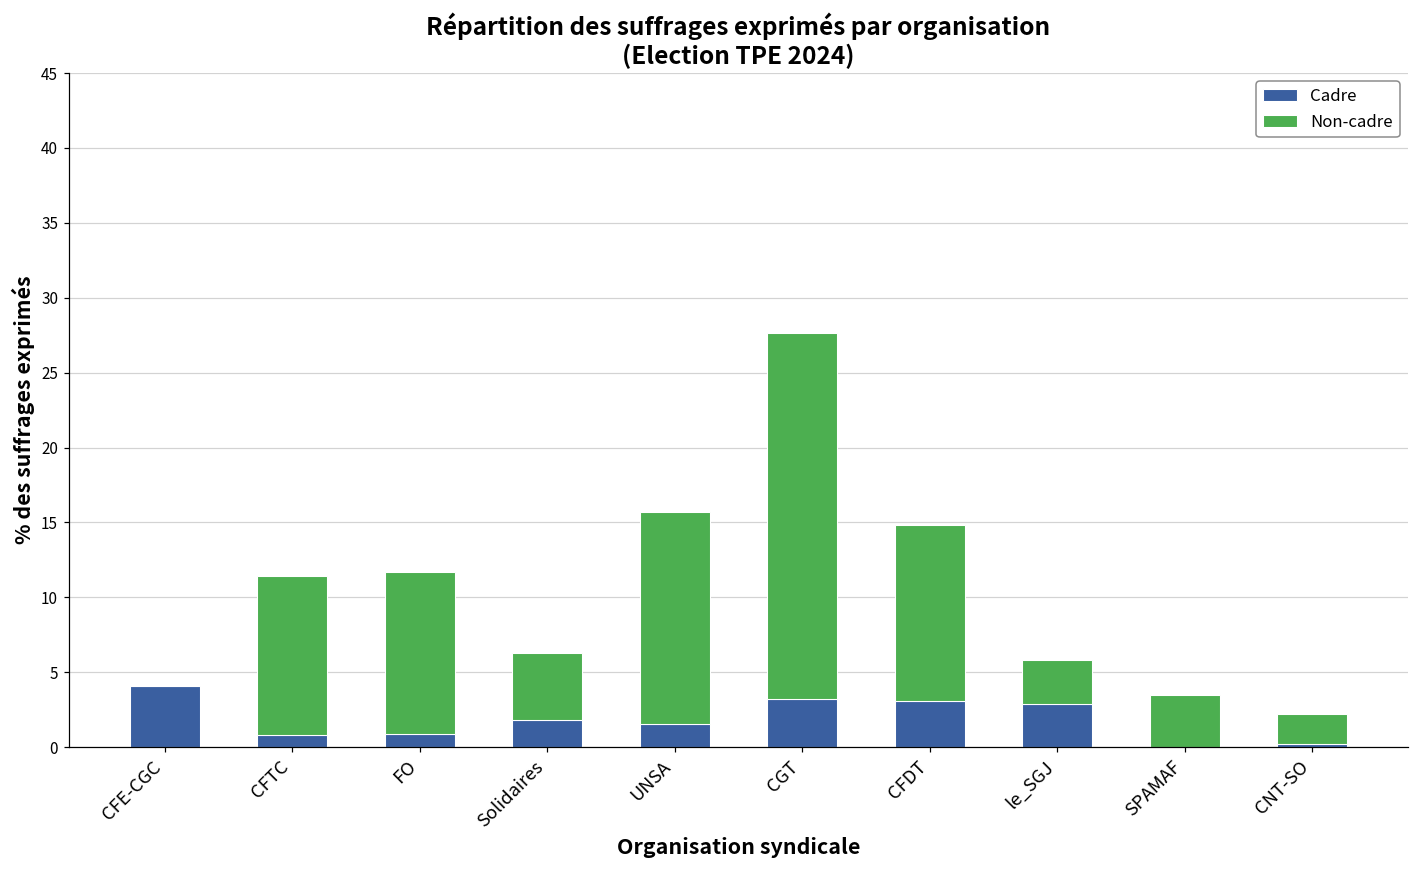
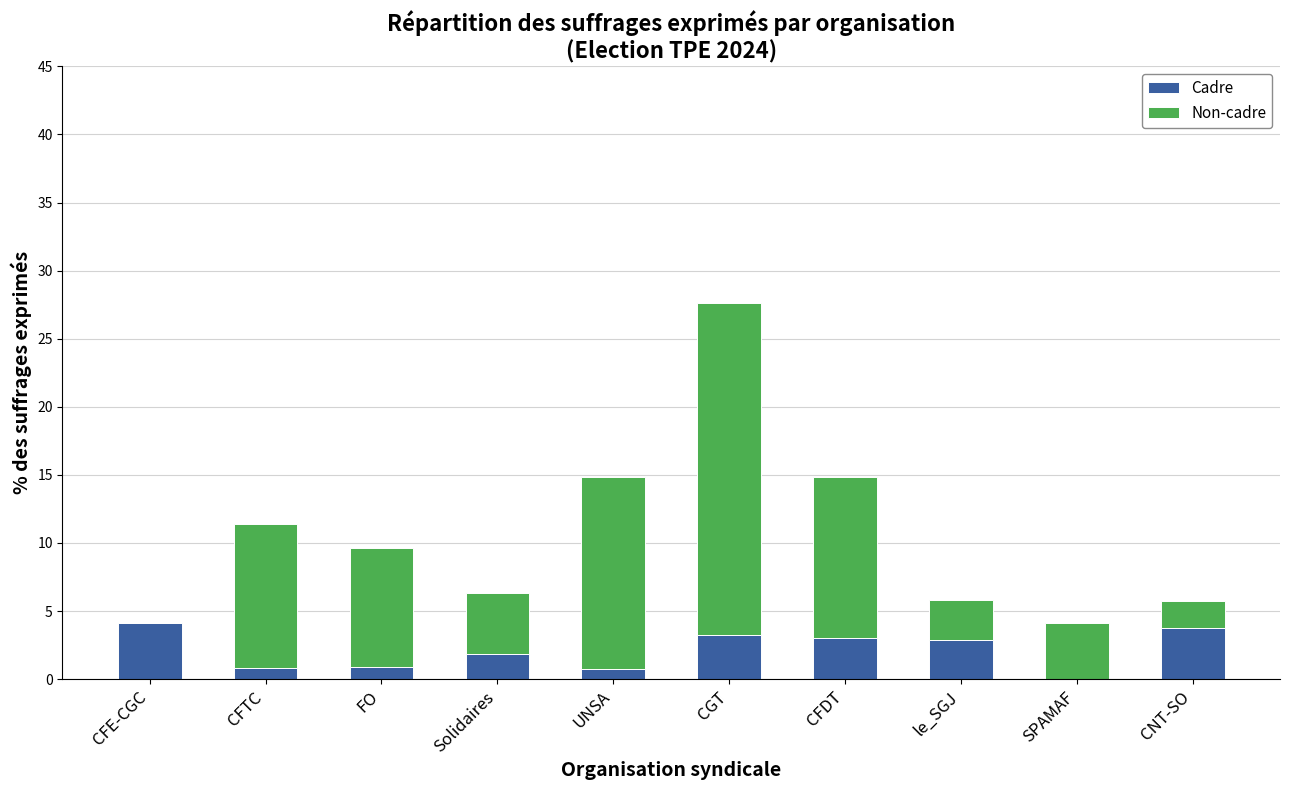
  {
    "Cadre": {
      "CFE-CGC": 4.1,
      "CFTC": 0.8,
      "FO": 0.9,
      "Solidaires": 1.8,
-     "UNSA": 1.6,
+     "UNSA": 0.7,
      "CGT": 3.2,
      "CFDT": 3.1,
      "le_SGJ": 2.9,
      "SPAMAF": 0.0,
-     "CNT-SO": 0.2
+     "CNT-SO": 3.7
    },
    "Non-cadre": {
      "CFE-CGC": 0.0,
      "CFTC": 10.6,
-     "FO": 10.8,
+     "FO": 8.8,
      "Solidaires": 4.5,
      "UNSA": 14.1,
      "CGT": 24.4,
      "CFDT": 11.8,
      "le_SGJ": 2.9,
-     "SPAMAF": 3.5,
+     "SPAMAF": 4.1,
      "CNT-SO": 2.0
    }
  }
